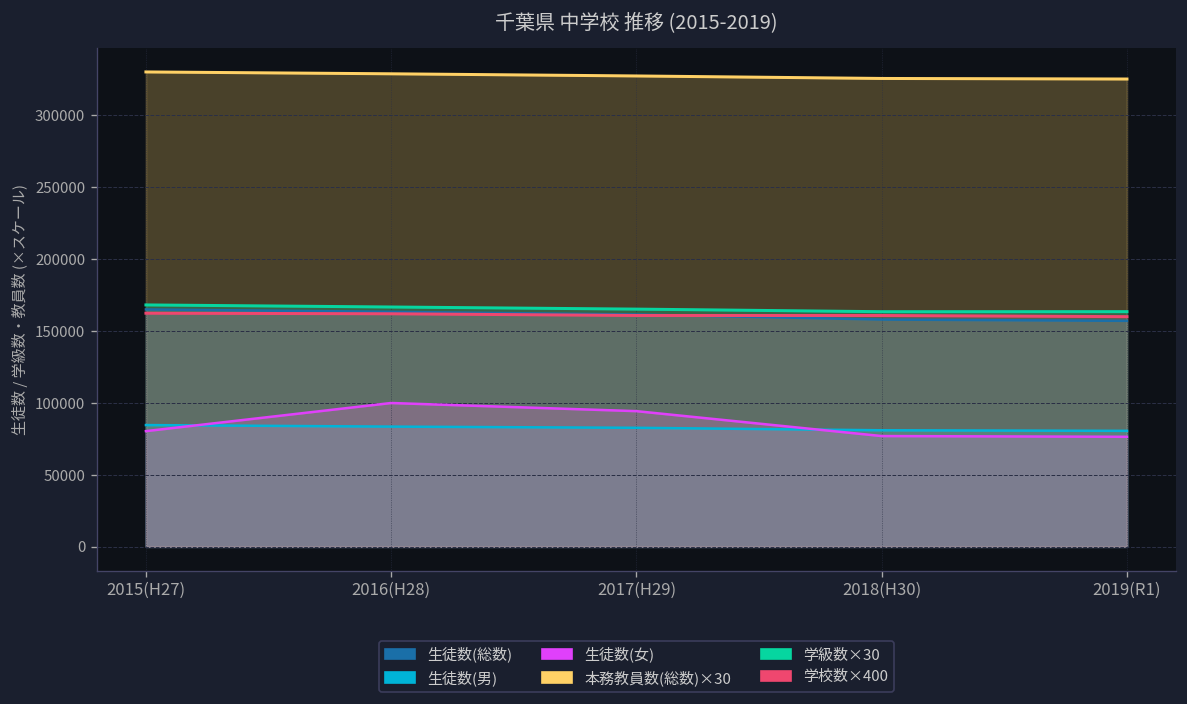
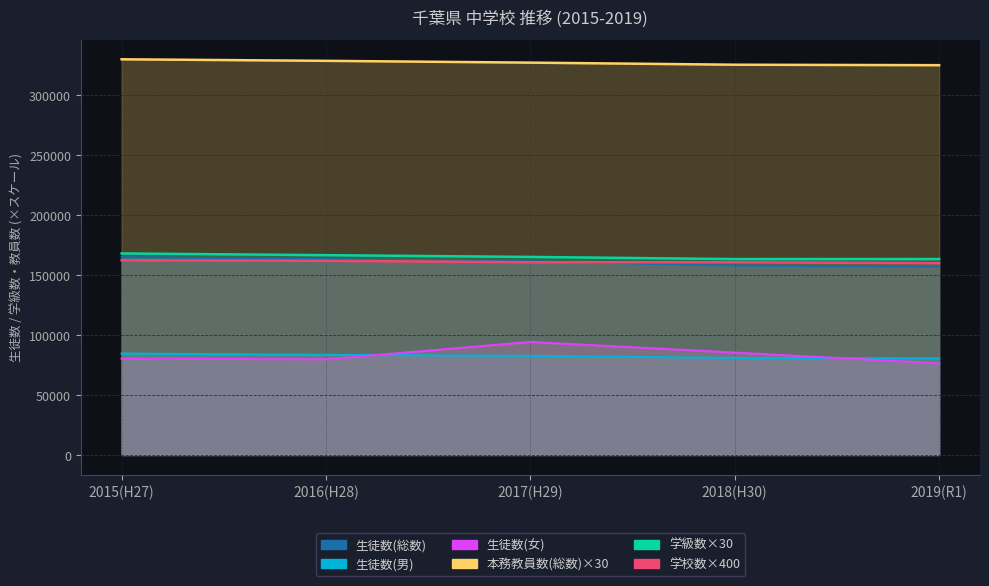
  {
    "生徒数(女)": {
      "2015(H27)": 80000,
-     "2016(H28)": 100000,
+     "2016(H28)": 80000,
      "2017(H29)": 94000,
-     "2018(H30)": 77000,
+     "2018(H30)": 85000,
      "2019(R1)": 76000
    }
  }
